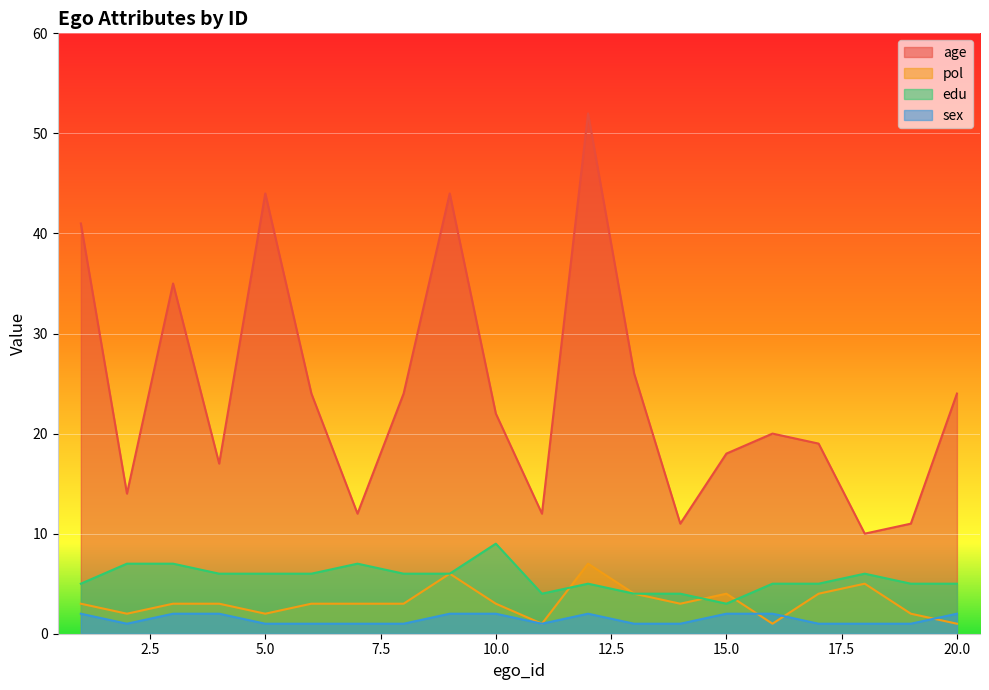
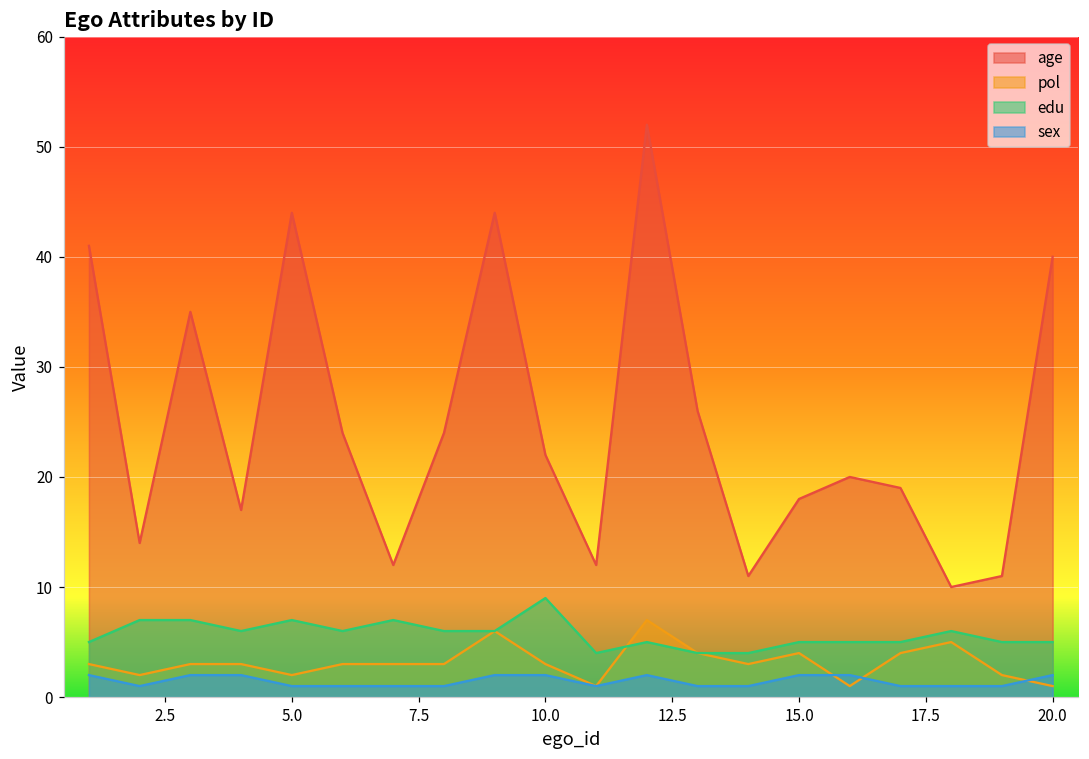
  {
    "age": {
      "5.0": 44,
      "10.0": 22,
      "15.0": 18,
-     "20.0": 24
+     "20.0": 40
    },
    "pol": {
      "5.0": 2,
      "10.0": 3,
      "15.0": 4,
      "20.0": 1
    },
    "edu": {
-     "5.0": 6,
+     "5.0": 7,
      "10.0": 9,
-     "15.0": 3,
+     "15.0": 5,
      "20.0": 5
    },
    "sex": {
      "5.0": 1,
      "10.0": 2,
      "15.0": 2,
      "20.0": 2
    }
  }
